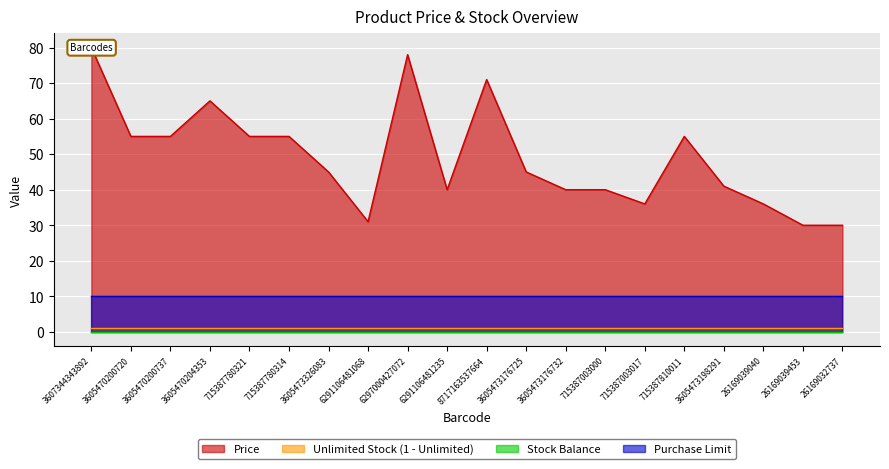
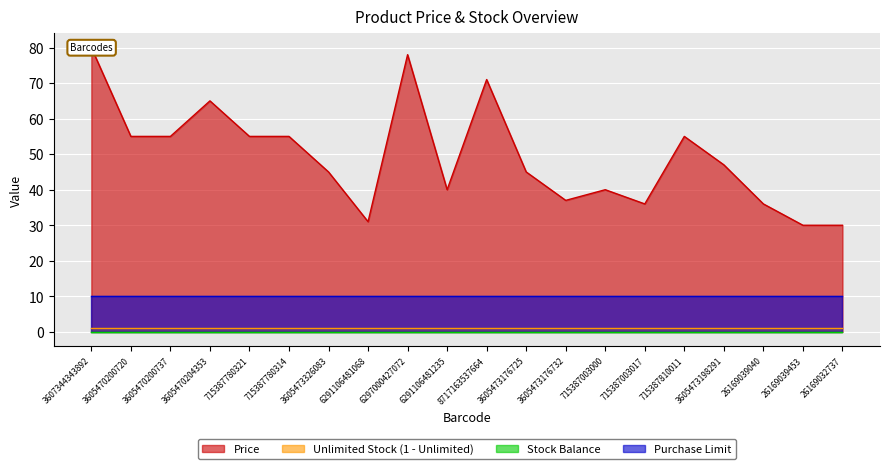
  {
    "Price": {
      "3605470200720": 55,
      "3605470200737": 55,
      "3605470204353": 65,
      "715387780321": 55,
      "715387780314": 55,
      "3605473326083": 45,
      "6291106481068": 31,
      "6297000427072": 78,
      "6291106481235": 40,
      "8717163537664": 71,
      "3605473176725": 45,
-     "3605473176732": 40,
+     "3605473176732": 37,
      "715387003000": 40,
      "715387003017": 36,
      "715387810011": 55,
-     "3605473198291": 41,
+     "3605473198291": 47,
      "26169039040": 36,
      "26169039453": 30,
      "26169032737": 30
    },
    "Unlimited Stock (1 - Unlimited)": {
      "3607344343892": 1,
      "3605470200720": 1,
      "3605470200737": 1,
      "3605470204353": 1,
      "715387780321": 1,
      "715387780314": 1,
      "3605473326083": 1,
      "6291106481068": 1,
      "6297000427072": 1,
      "6291106481235": 1,
      "8717163537664": 1,
      "3605473176725": 1,
      "3605473176732": 1,
      "715387003000": 1,
      "715387003017": 1,
      "715387810011": 1,
      "3605473198291": 1,
      "26169039040": 1,
      "26169039453": 1,
      "26169032737": 1
    },
    "Stock Balance": {
      "3607344343892": 0,
      "3605470200720": 0,
      "3605470200737": 0,
      "3605470204353": 0,
      "715387780321": 0,
      "715387780314": 0,
      "3605473326083": 0,
      "6291106481068": 0,
      "6297000427072": 0,
      "6291106481235": 0,
      "8717163537664": 0,
      "3605473176725": 0,
      "3605473176732": 0,
      "715387003000": 0,
      "715387003017": 0,
      "715387810011": 0,
      "3605473198291": 0,
      "26169039040": 0,
      "26169039453": 0,
      "26169032737": 0
    },
    "Purchase Limit": {
      "3607344343892": 10,
      "3605470200720": 10,
      "3605470200737": 10,
      "3605470204353": 10,
      "715387780321": 10,
      "715387780314": 10,
      "3605473326083": 10,
      "6291106481068": 10,
      "6297000427072": 10,
      "6291106481235": 10,
      "8717163537664": 10,
      "3605473176725": 10,
      "3605473176732": 10,
      "715387003000": 10,
      "715387003017": 10,
      "715387810011": 10,
      "3605473198291": 10,
      "26169039040": 10,
      "26169039453": 10,
      "26169032737": 10
    }
  }
